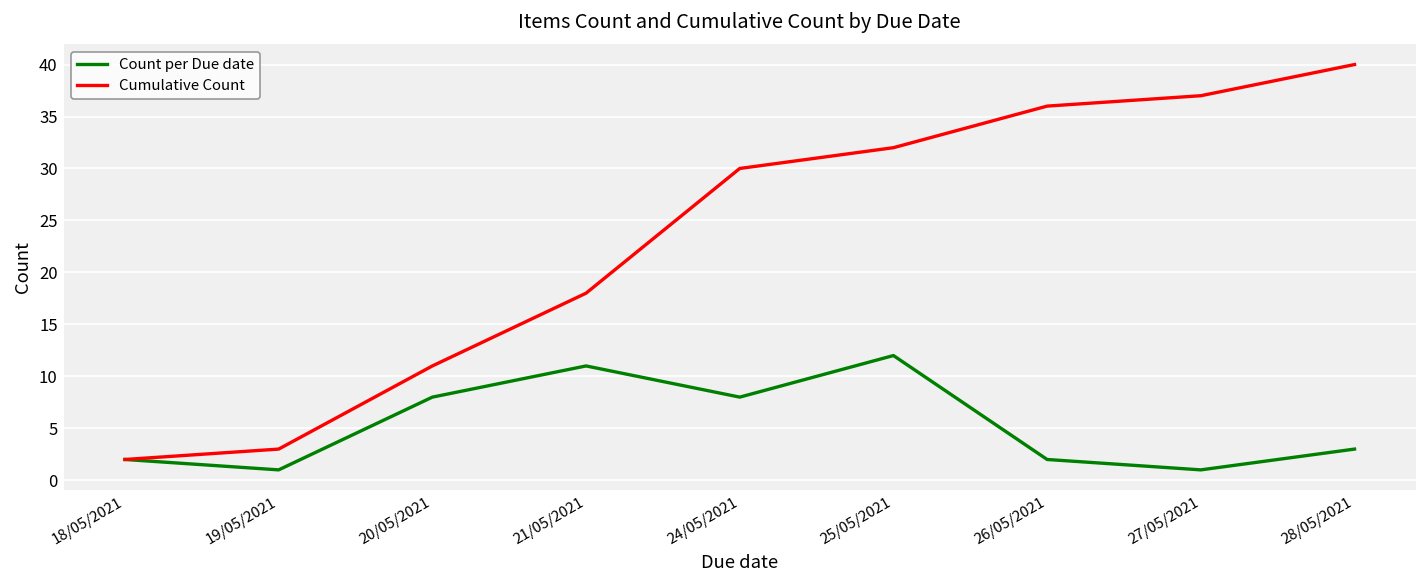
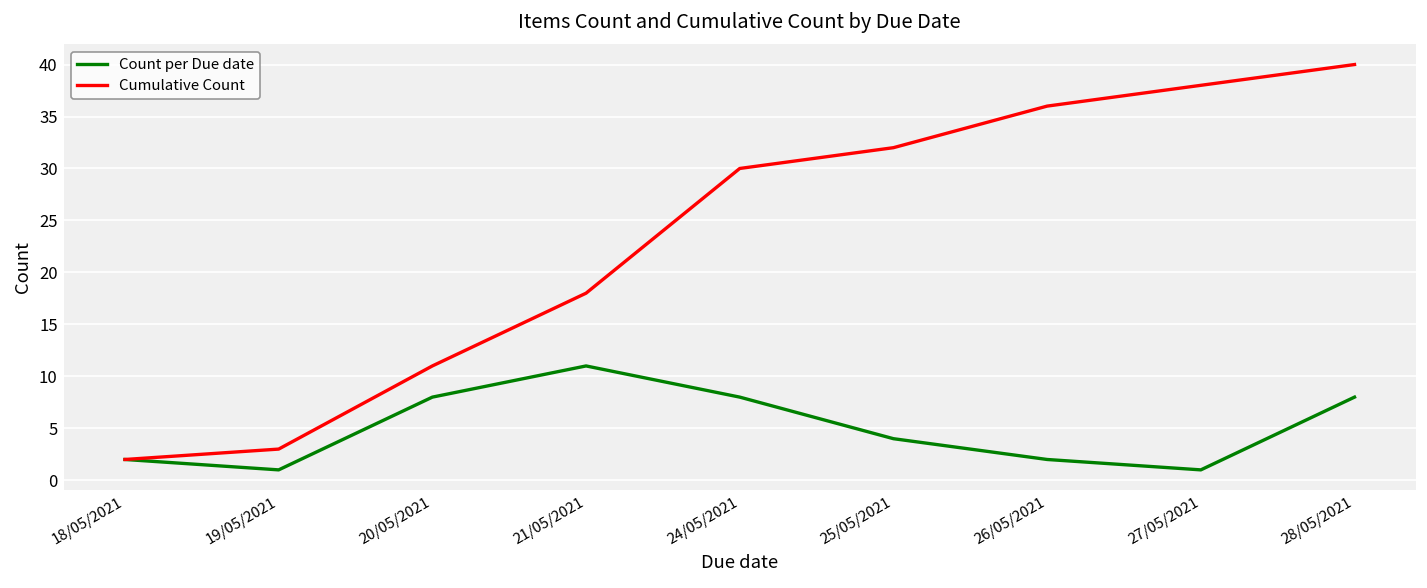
  {
    "Count per Due date": {
      "19/05/2021": 1,
      "20/05/2021": 8,
      "21/05/2021": 11,
      "24/05/2021": 8,
-     "25/05/2021": 12,
+     "25/05/2021": 4,
      "26/05/2021": 2,
      "27/05/2021": 1,
-     "28/05/2021": 3
+     "28/05/2021": 8
    },
    "Cumulative Count": {
      "19/05/2021": 3,
      "20/05/2021": 11,
      "21/05/2021": 18,
      "24/05/2021": 30,
      "25/05/2021": 32,
      "26/05/2021": 36,
-     "27/05/2021": 37,
+     "27/05/2021": 38,
      "28/05/2021": 40
    }
  }
